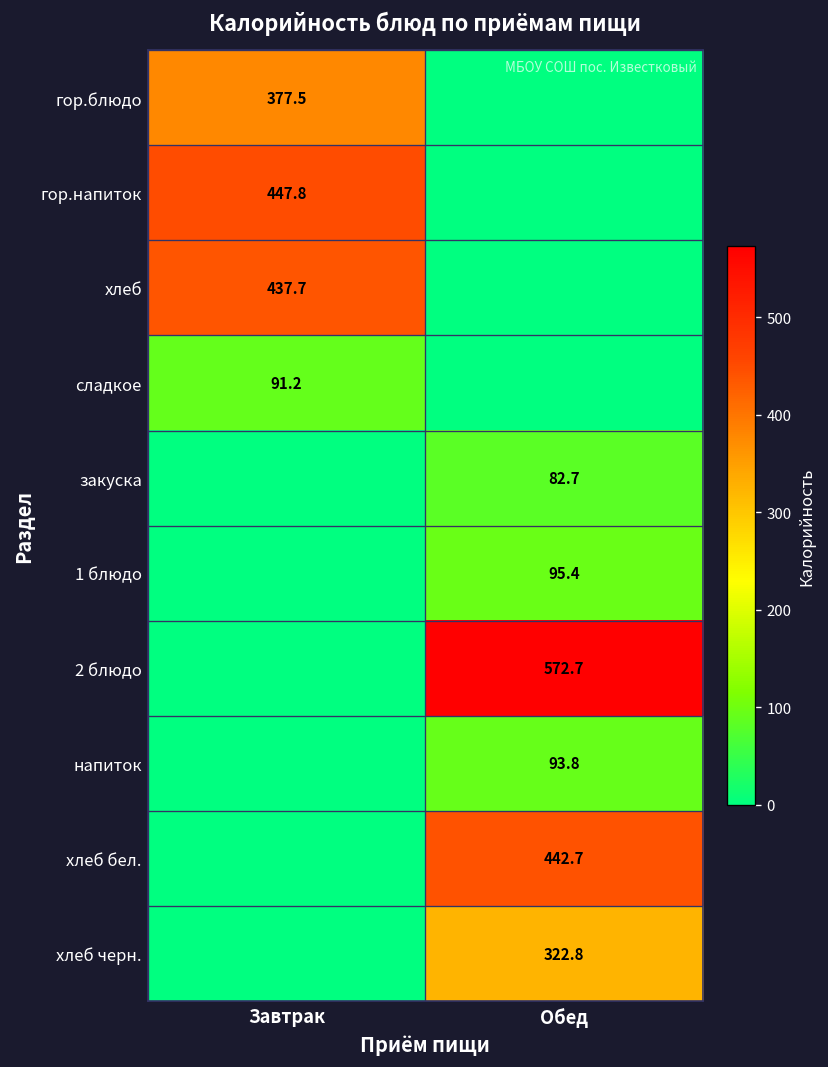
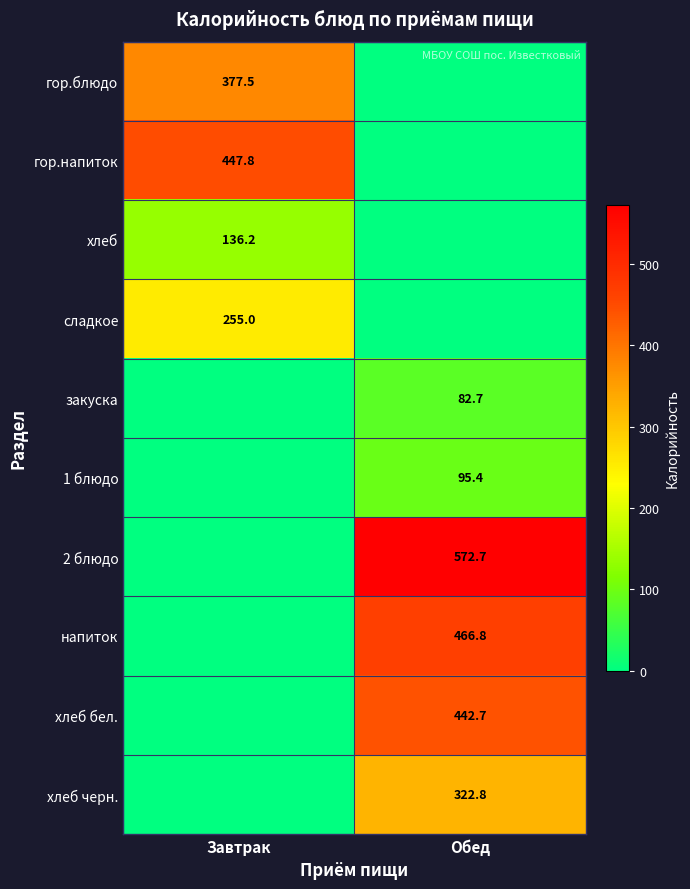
  {
    "гор.блюдо": {
      "Завтрак": 377.5
    },
    "гор.напиток": {
      "Завтрак": 447.8
    },
    "хлеб": {
-     "Завтрак": 437.7
+     "Завтрак": 136.2
    },
    "сладкое": {
-     "Завтрак": 91.2
+     "Завтрак": 255.0
    },
    "закуска": {
      "Обед": 82.7
    },
    "1 блюдо": {
      "Обед": 95.4
    },
    "2 блюдо": {
      "Обед": 572.7
    },
    "напиток": {
-     "Обед": 93.8
+     "Обед": 466.8
    },
    "хлеб бел.": {
      "Обед": 442.7
    },
    "хлеб черн.": {
      "Обед": 322.8
    }
  }
